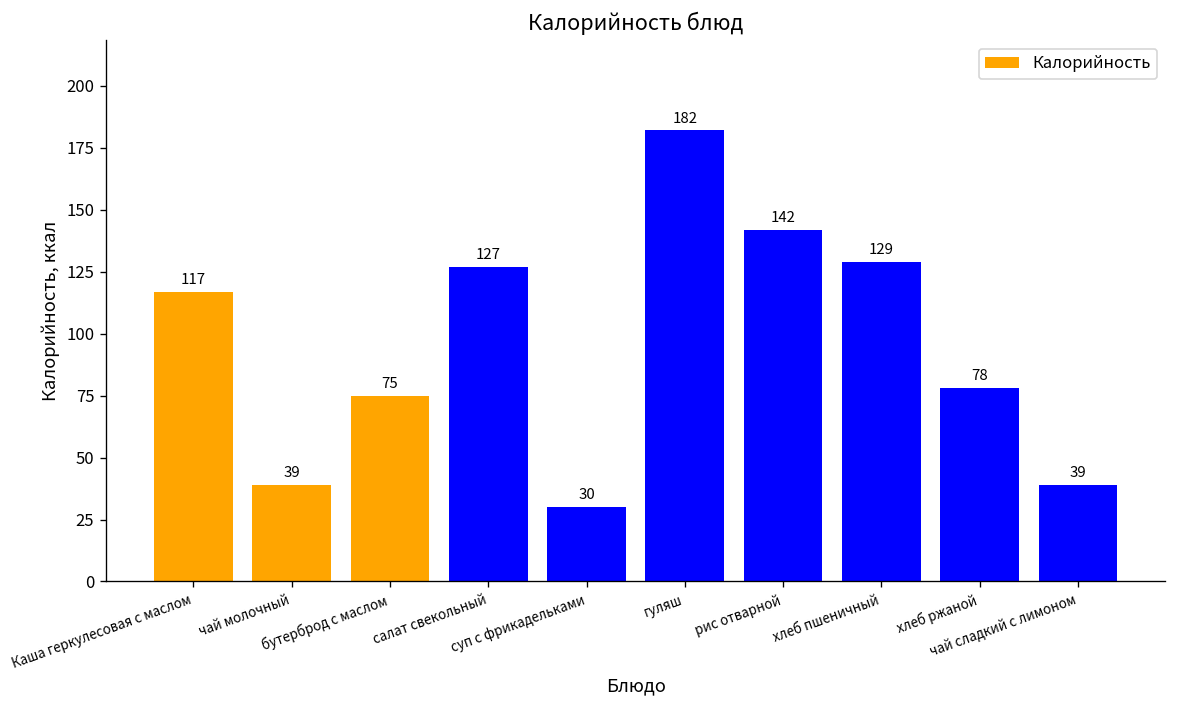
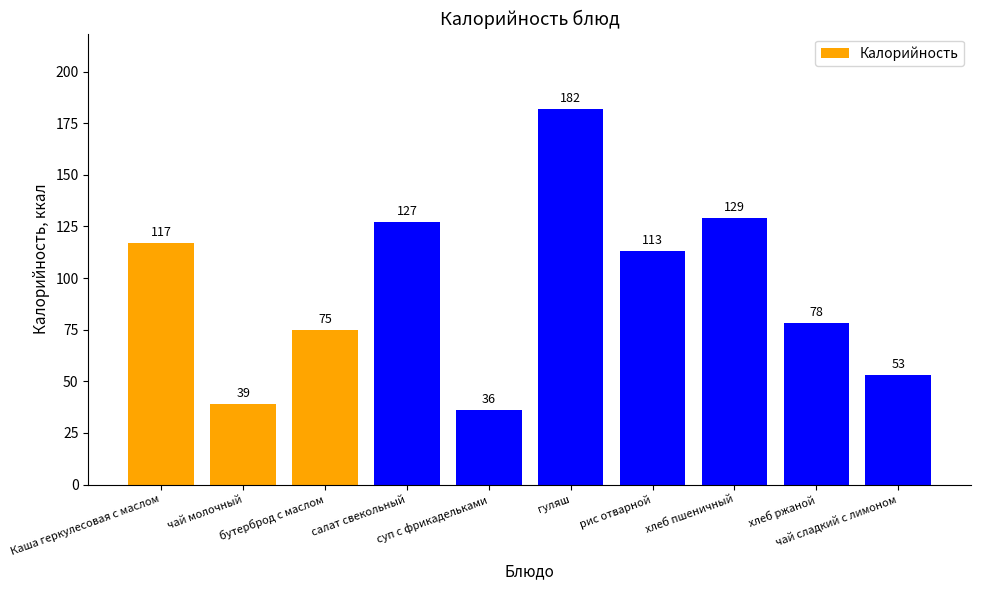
  {
    "Каша геркулесовая с маслом": 117,
    "чай молочный": 39,
    "бутерброд с маслом": 75,
    "салат свекольный": 127,
-   "суп с фрикадельками": 30,
+   "суп с фрикадельками": 36,
    "гуляш": 182,
-   "рис отварной": 142,
+   "рис отварной": 113,
    "хлеб пшеничный": 129,
    "хлеб ржаной": 78,
-   "чай сладкий с лимоном": 39
+   "чай сладкий с лимоном": 53
  }
